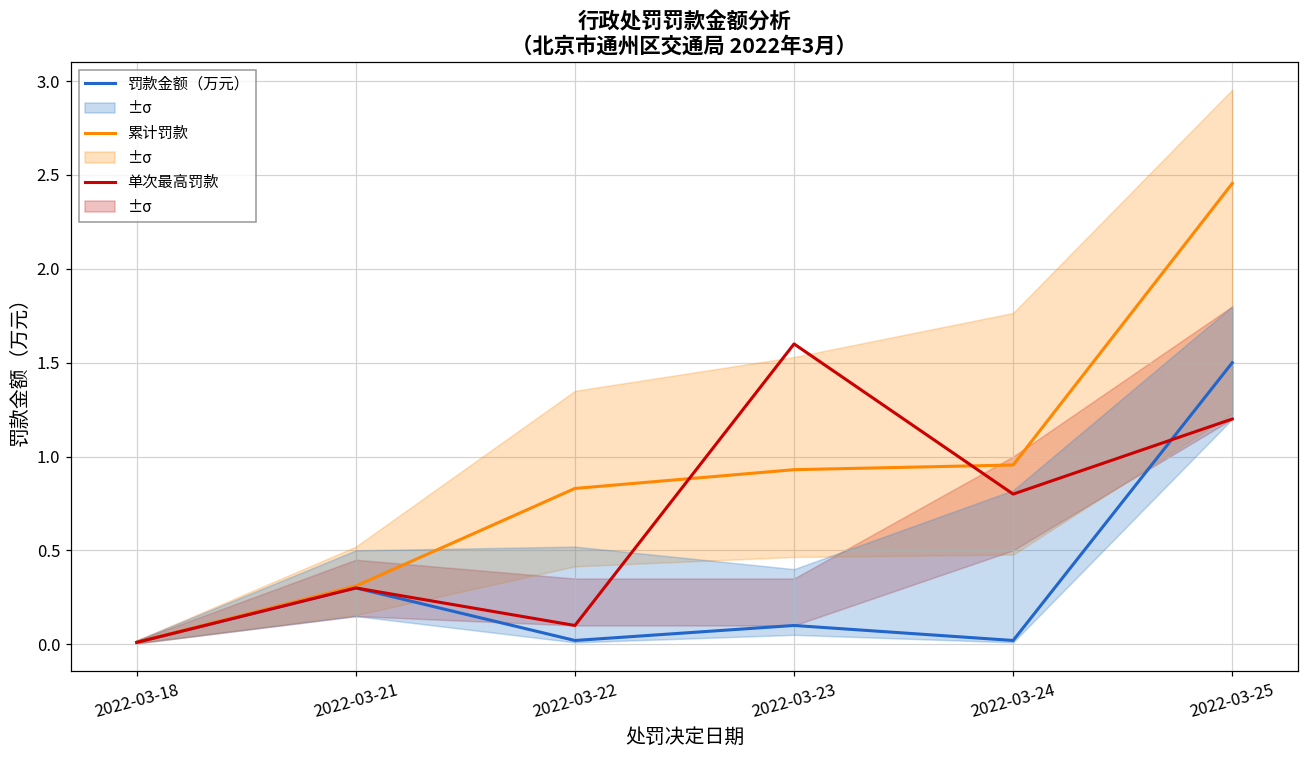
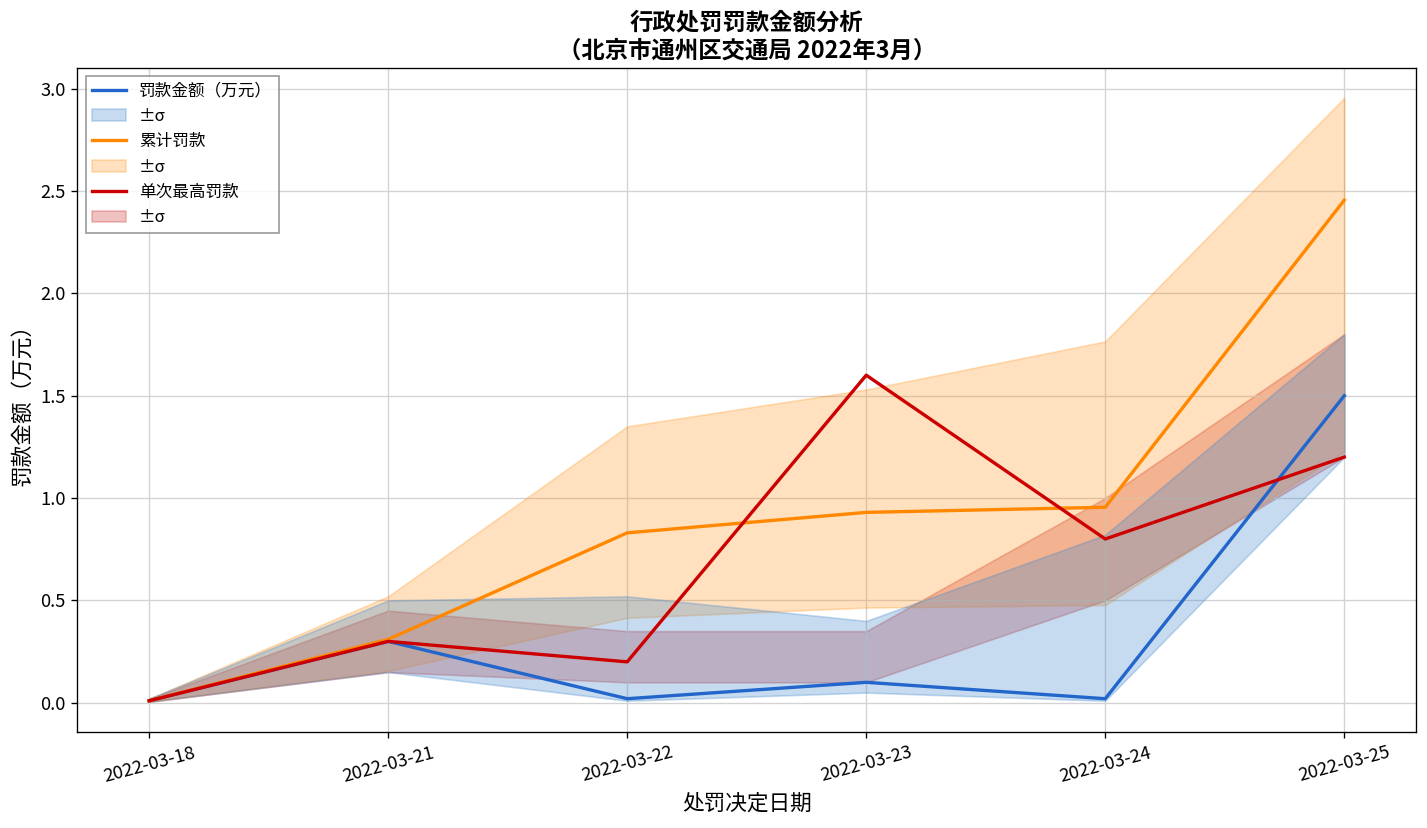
  {
    "单次最高罚款": {
-     "2022-03-22": 0.1,
+     "2022-03-22": 0.2,
      "2022-03-23": 1.6,
      "2022-03-24": 0.8,
      "2022-03-25": 1.2
    }
  }
